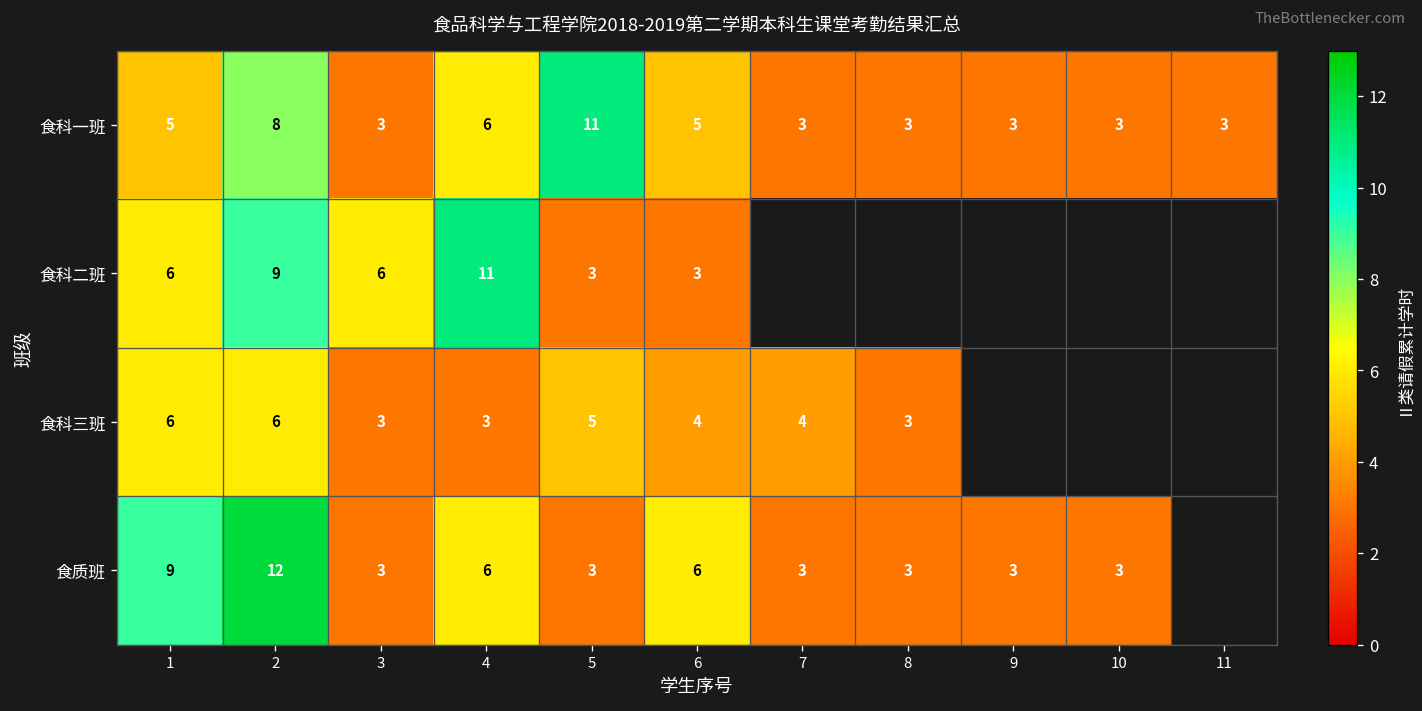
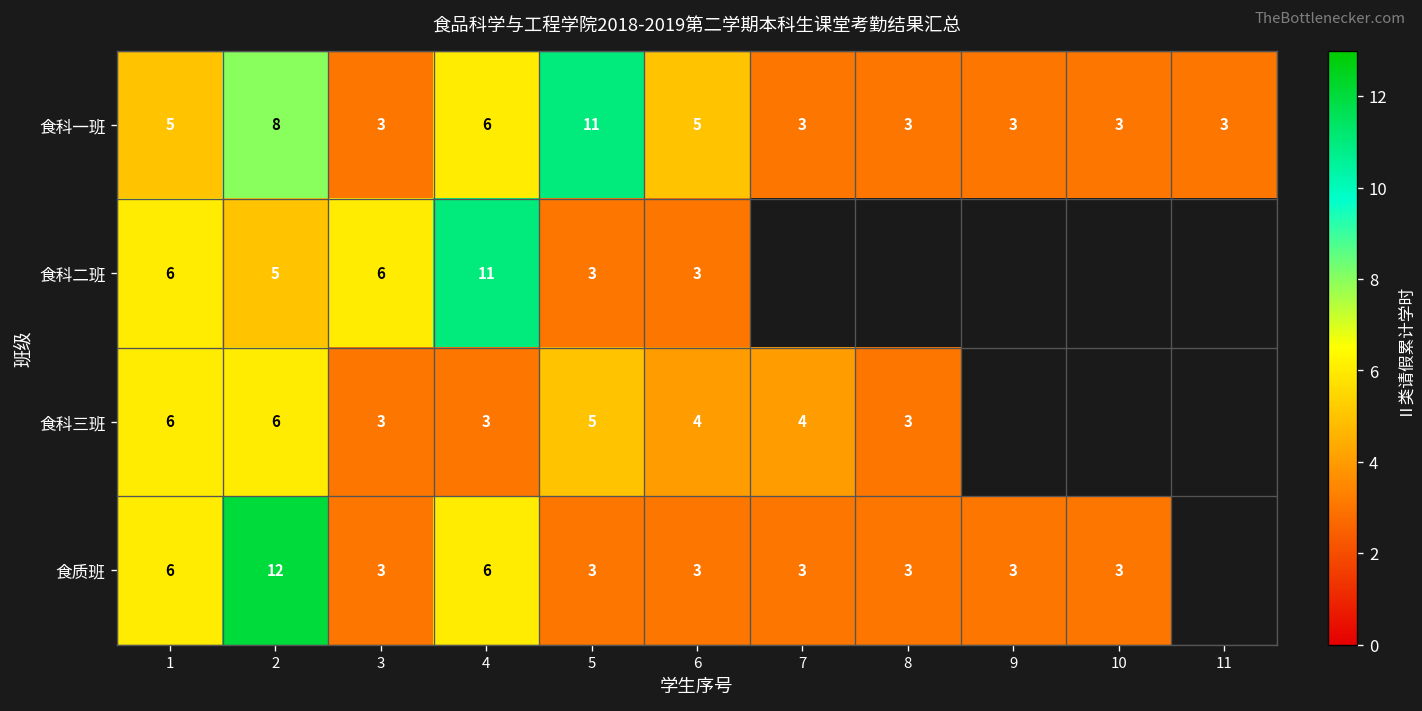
  {
    "食科一班": {
      "1": 5,
      "2": 8,
      "3": 3,
      "4": 6,
      "5": 11,
      "6": 5,
      "7": 3,
      "8": 3,
      "9": 3,
      "10": 3,
      "11": 3
    },
    "食科二班": {
      "1": 6,
-     "2": 9,
+     "2": 5,
      "3": 6,
      "4": 11,
      "5": 3,
      "6": 3
    },
    "食科三班": {
      "1": 6,
      "2": 6,
      "3": 3,
      "4": 3,
      "5": 5,
      "6": 4,
      "7": 4,
      "8": 3
    },
    "食质班": {
-     "1": 9,
+     "1": 6,
      "2": 12,
      "3": 3,
      "4": 6,
      "5": 3,
-     "6": 6,
+     "6": 3,
      "7": 3,
      "8": 3,
      "9": 3,
      "10": 3
    }
  }
